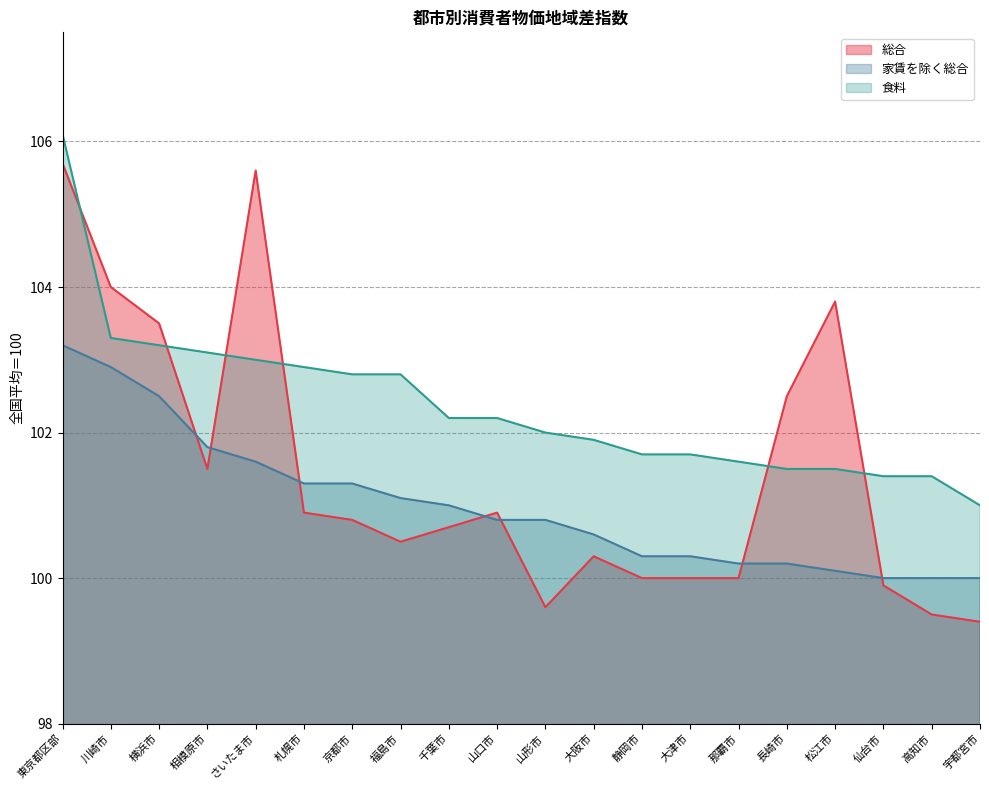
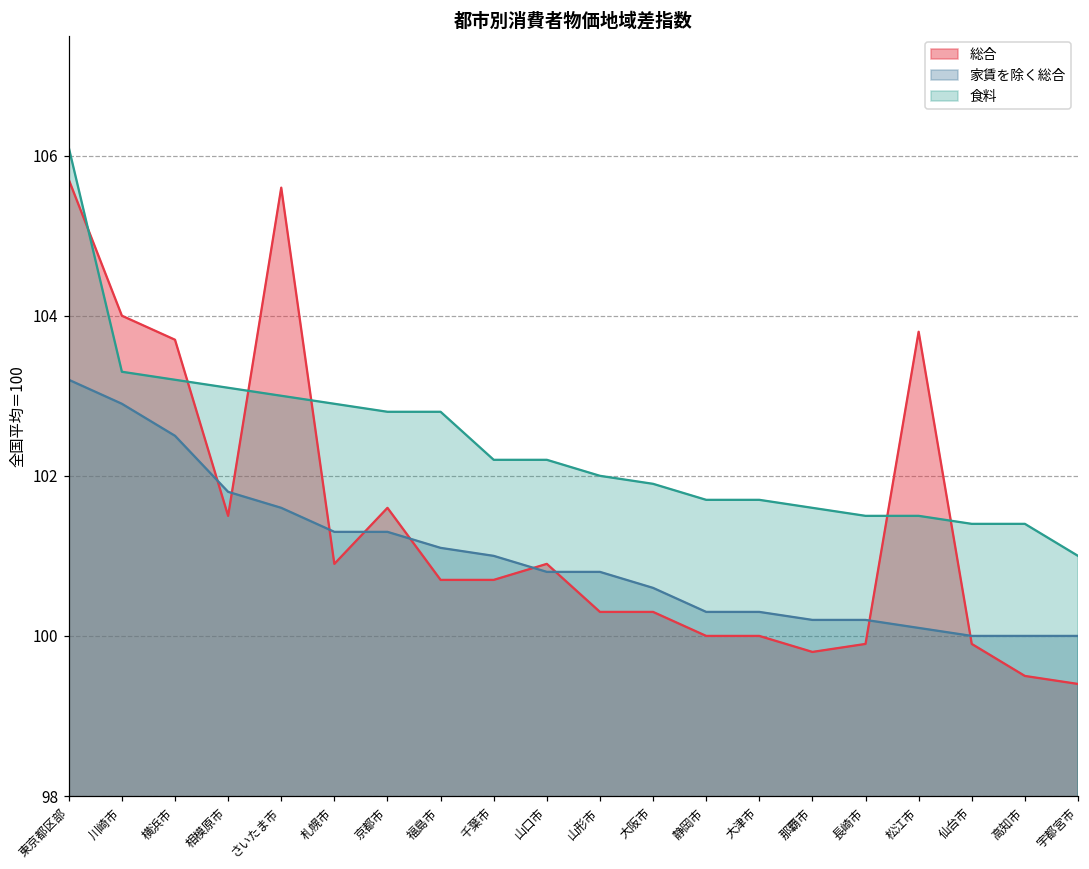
  {
    "総合": {
      "東京都区部": 105.7,
      "川崎市": 104.0,
-     "横浜市": 103.5,
+     "横浜市": 103.7,
      "相模原市": 101.5,
      "さいたま市": 105.6,
      "札幌市": 100.9,
-     "京都市": 100.8,
-     "福島市": 100.5,
+     "京都市": 101.6,
+     "福島市": 100.7,
      "千葉市": 100.7,
      "山口市": 100.9,
-     "山形市": 99.6,
+     "山形市": 100.3,
      "大阪市": 100.3,
      "静岡市": 100.0,
      "大津市": 100.0,
-     "那覇市": 100.0,
-     "長崎市": 102.5,
+     "那覇市": 99.8,
+     "長崎市": 99.9,
      "松江市": 103.8,
      "仙台市": 99.9,
      "高知市": 99.5,
      "宇都宮市": 99.4
    }
  }
